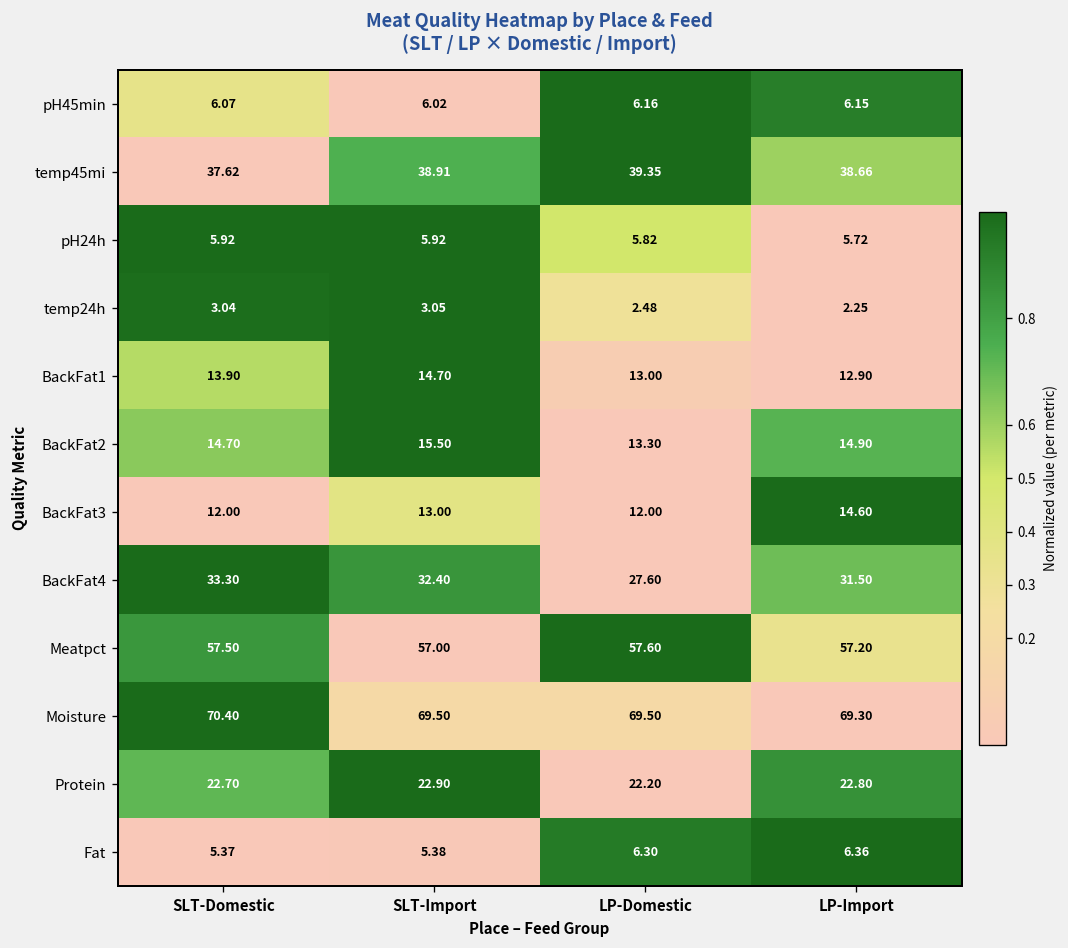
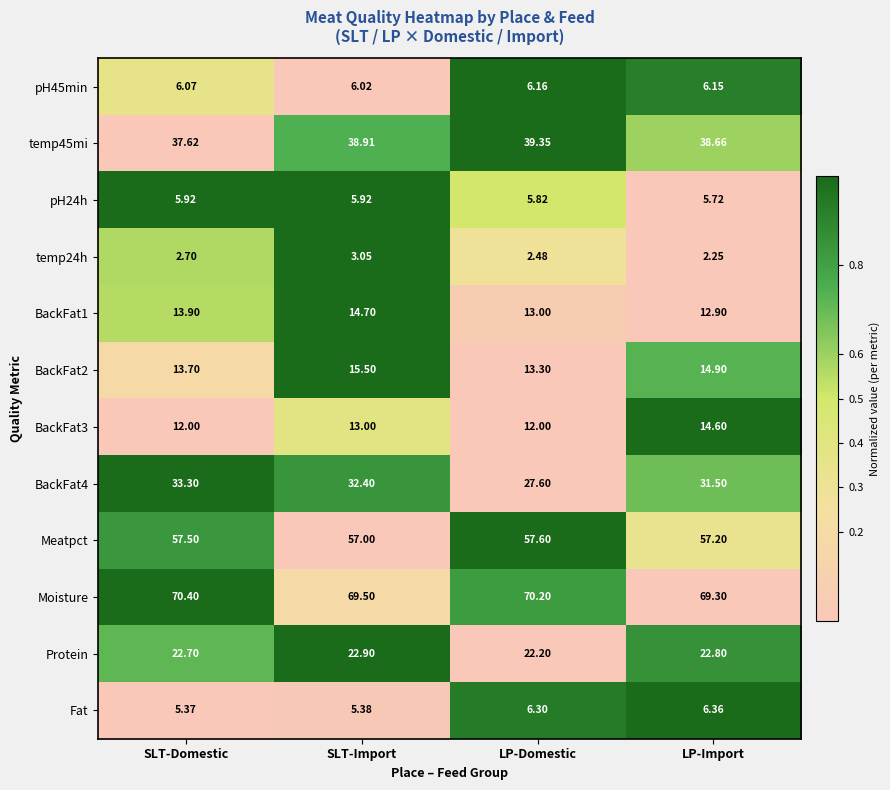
  {
    "pH45min": {
      "SLT-Domestic": 6.07,
      "SLT-Import": 6.02,
      "LP-Domestic": 6.16,
      "LP-Import": 6.15
    },
    "temp45mi": {
      "SLT-Domestic": 37.62,
      "SLT-Import": 38.91,
      "LP-Domestic": 39.35,
      "LP-Import": 38.66
    },
    "pH24h": {
      "SLT-Domestic": 5.92,
      "SLT-Import": 5.92,
      "LP-Domestic": 5.82,
      "LP-Import": 5.72
    },
    "temp24h": {
-     "SLT-Domestic": 3.04,
+     "SLT-Domestic": 2.70,
      "SLT-Import": 3.05,
      "LP-Domestic": 2.48,
      "LP-Import": 2.25
    },
    "BackFat1": {
      "SLT-Domestic": 13.90,
      "SLT-Import": 14.70,
      "LP-Domestic": 13.00,
      "LP-Import": 12.90
    },
    "BackFat2": {
-     "SLT-Domestic": 14.70,
+     "SLT-Domestic": 13.70,
      "SLT-Import": 15.50,
      "LP-Domestic": 13.30,
      "LP-Import": 14.90
    },
    "BackFat3": {
      "SLT-Domestic": 12.00,
      "SLT-Import": 13.00,
      "LP-Domestic": 12.00,
      "LP-Import": 14.60
    },
    "BackFat4": {
      "SLT-Domestic": 33.30,
      "SLT-Import": 32.40,
      "LP-Domestic": 27.60,
      "LP-Import": 31.50
    },
    "Meatpct": {
      "SLT-Domestic": 57.50,
      "SLT-Import": 57.00,
      "LP-Domestic": 57.60,
      "LP-Import": 57.20
    },
    "Moisture": {
      "SLT-Domestic": 70.40,
      "SLT-Import": 69.50,
-     "LP-Domestic": 69.50,
+     "LP-Domestic": 70.20,
      "LP-Import": 69.30
    },
    "Protein": {
      "SLT-Domestic": 22.70,
      "SLT-Import": 22.90,
      "LP-Domestic": 22.20,
      "LP-Import": 22.80
    },
    "Fat": {
      "SLT-Domestic": 5.37,
      "SLT-Import": 5.38,
      "LP-Domestic": 6.30,
      "LP-Import": 6.36
    }
  }
